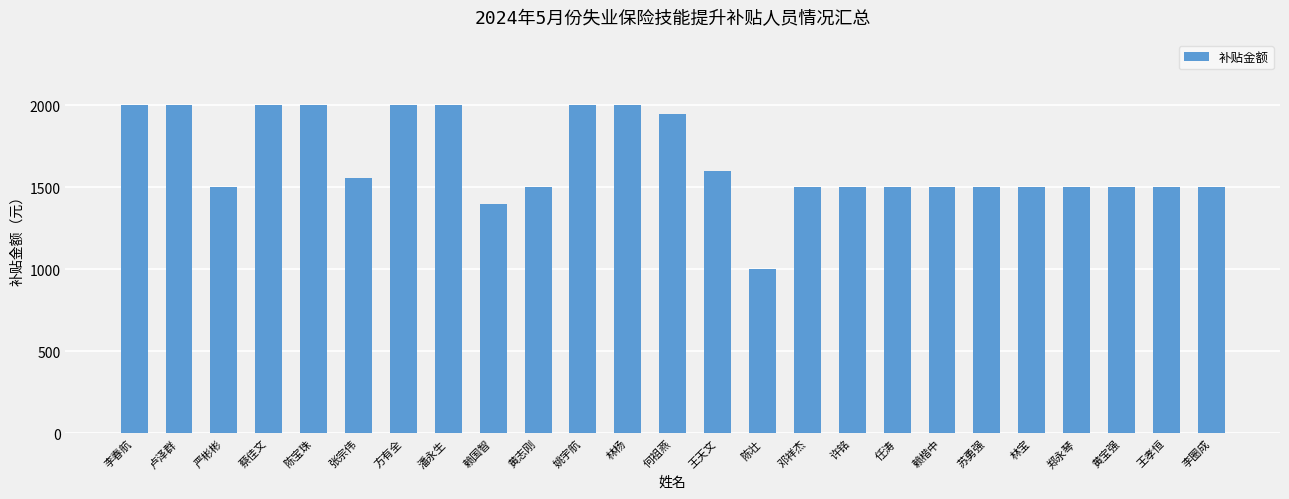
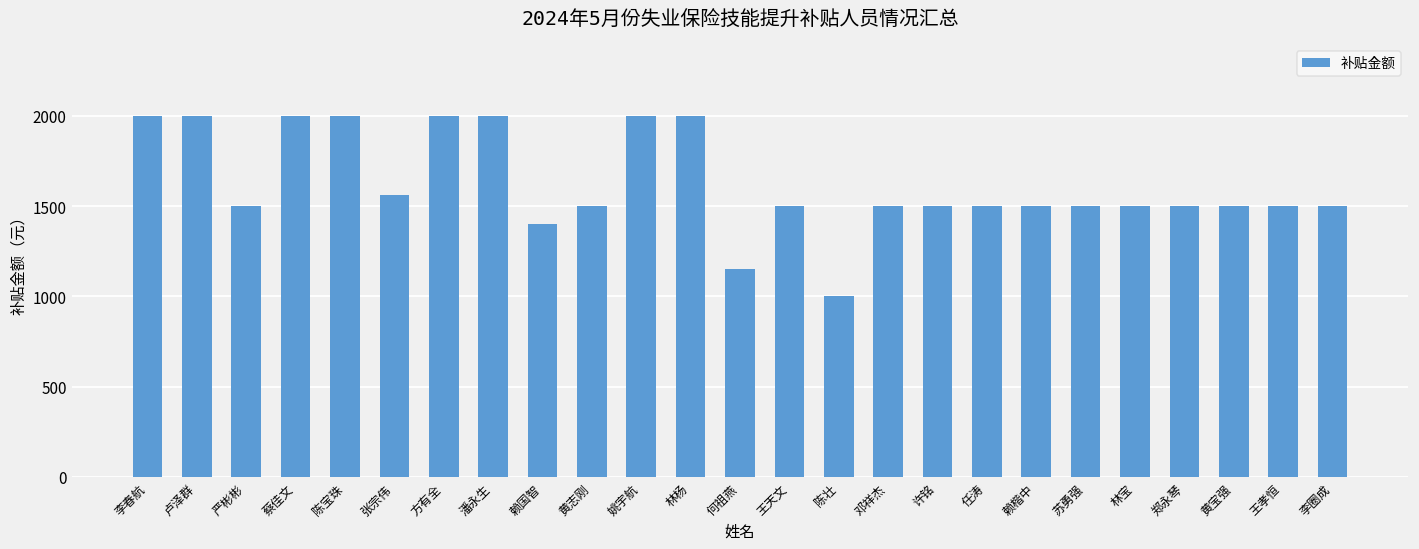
  {
    "李春航": 2000,
    "卢泽群": 2000,
    "严彬彬": 1500,
    "蔡佳文": 2000,
    "陈宝珠": 2000,
    "张宗伟": 1560,
    "方有全": 2000,
    "潘永生": 2000,
    "赖国智": 1400,
    "黄志刚": 1500,
    "姚宇航": 2000,
    "林杨": 2000,
-   "何祖燕": 1950,
-   "王天文": 1600,
+   "何祖燕": 1150,
+   "王天文": 1500,
    "陈壮": 1000,
    "邓祥杰": 1500,
    "许铭": 1500,
    "任涛": 1500,
    "赖楷中": 1500,
    "苏勇强": 1500,
    "林宝": 1500,
    "郑永琴": 1500,
    "黄宝强": 1500,
    "王孝恒": 1500,
    "李圈成": 1500
  }
